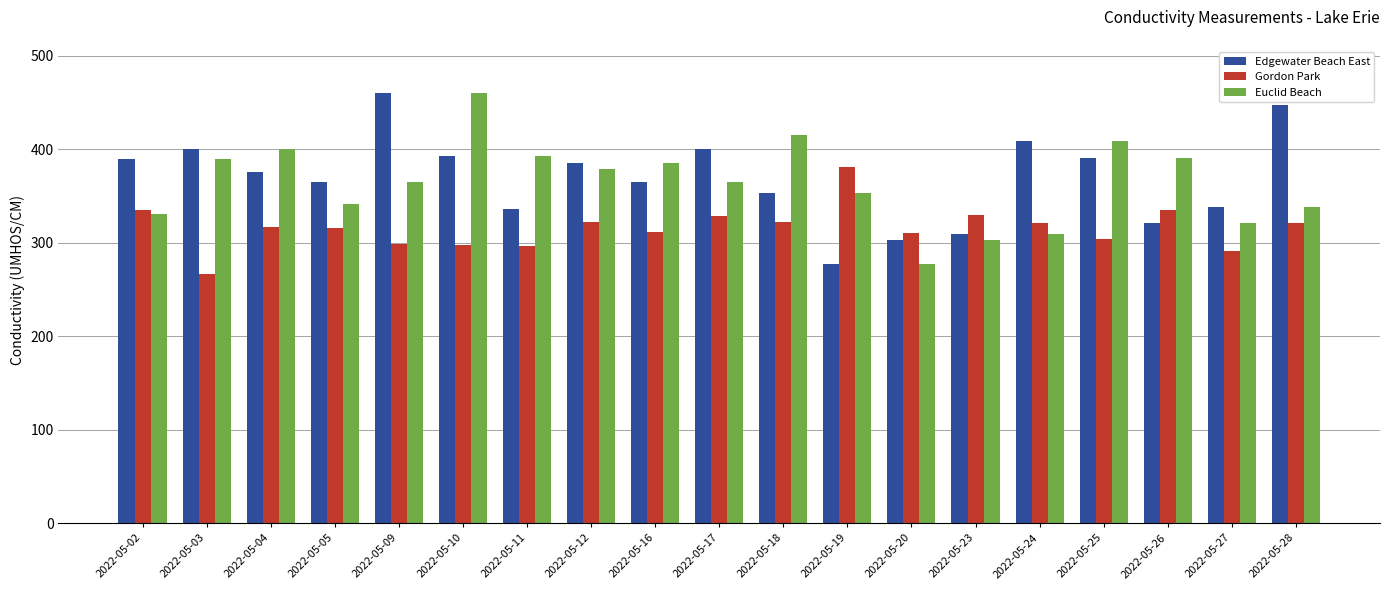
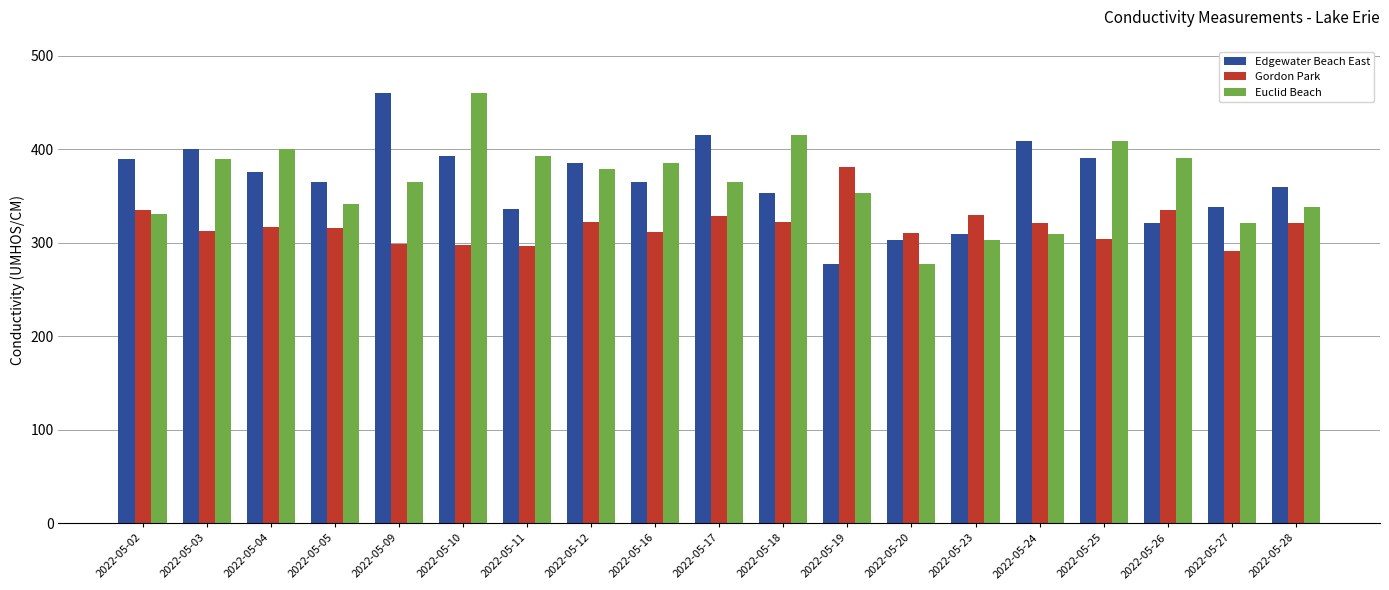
  {
    "Edgewater Beach East": {
      "2022-05-02": 390,
      "2022-05-03": 400,
      "2022-05-04": 380,
      "2022-05-05": 370,
      "2022-05-09": 460,
      "2022-05-10": 390,
      "2022-05-11": 340,
      "2022-05-12": 390,
      "2022-05-16": 370,
-     "2022-05-17": 400,
+     "2022-05-17": 420,
      "2022-05-18": 350,
      "2022-05-19": 280,
      "2022-05-20": 300,
      "2022-05-23": 310,
      "2022-05-24": 410,
      "2022-05-25": 390,
      "2022-05-26": 320,
      "2022-05-27": 340,
-     "2022-05-28": 450
+     "2022-05-28": 360
    },
    "Gordon Park": {
      "2022-05-02": 340,
-     "2022-05-03": 270,
+     "2022-05-03": 310,
      "2022-05-04": 320,
      "2022-05-05": 320,
      "2022-05-09": 300,
      "2022-05-10": 300,
      "2022-05-11": 300,
      "2022-05-12": 320,
      "2022-05-16": 310,
      "2022-05-17": 330,
      "2022-05-18": 320,
      "2022-05-19": 380,
      "2022-05-20": 310,
      "2022-05-23": 330,
      "2022-05-24": 320,
      "2022-05-25": 300,
      "2022-05-26": 340,
      "2022-05-27": 290,
      "2022-05-28": 320
    },
    "Euclid Beach": {
      "2022-05-02": 330,
      "2022-05-03": 390,
      "2022-05-04": 400,
      "2022-05-05": 340,
      "2022-05-09": 370,
      "2022-05-10": 460,
      "2022-05-11": 390,
      "2022-05-12": 380,
      "2022-05-16": 390,
      "2022-05-17": 370,
      "2022-05-18": 420,
      "2022-05-19": 350,
      "2022-05-20": 280,
      "2022-05-23": 300,
      "2022-05-24": 310,
      "2022-05-25": 410,
      "2022-05-26": 390,
      "2022-05-27": 320,
      "2022-05-28": 340
    }
  }
